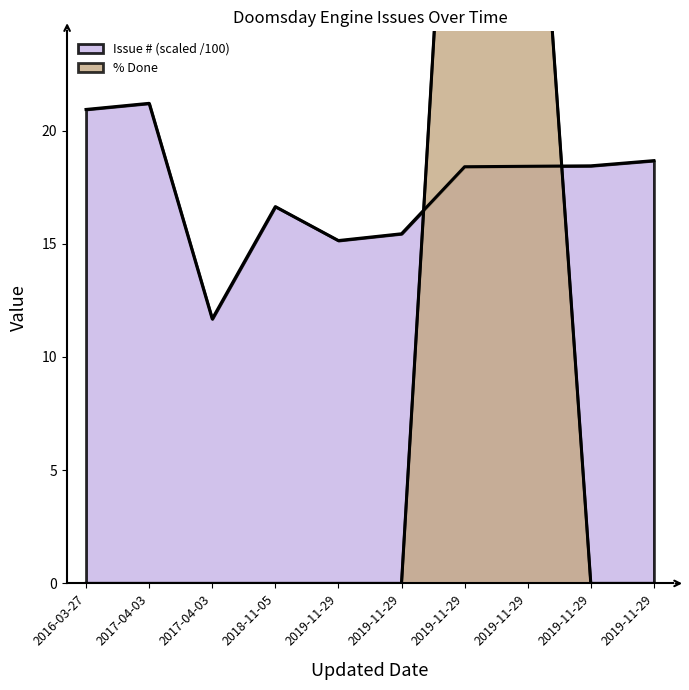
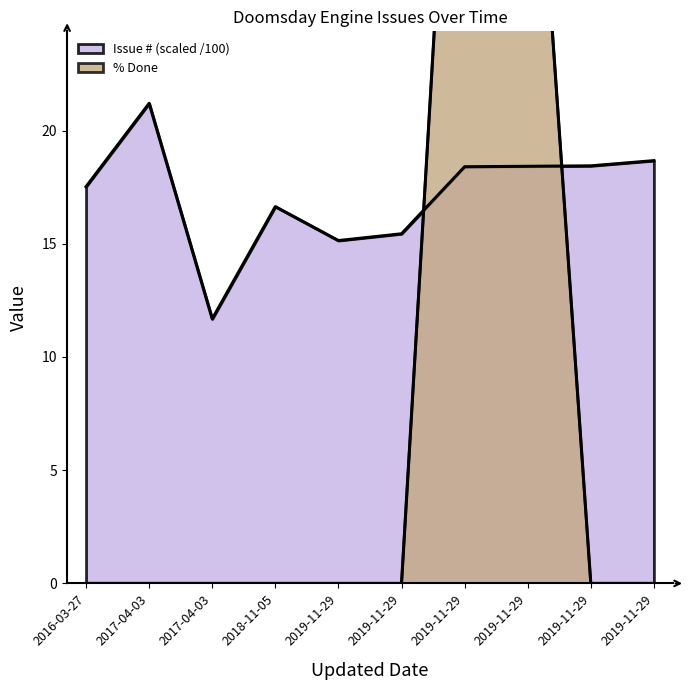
  {
    "Issue # (scaled /100)": {
-     "2016-03-27": 20.9,
+     "2016-03-27": 17.5,
      "2018-11-05": 16.6
    },
    "% Done": {
      "2016-03-27": 0.0,
      "2018-11-05": 0.0
    }
  }
